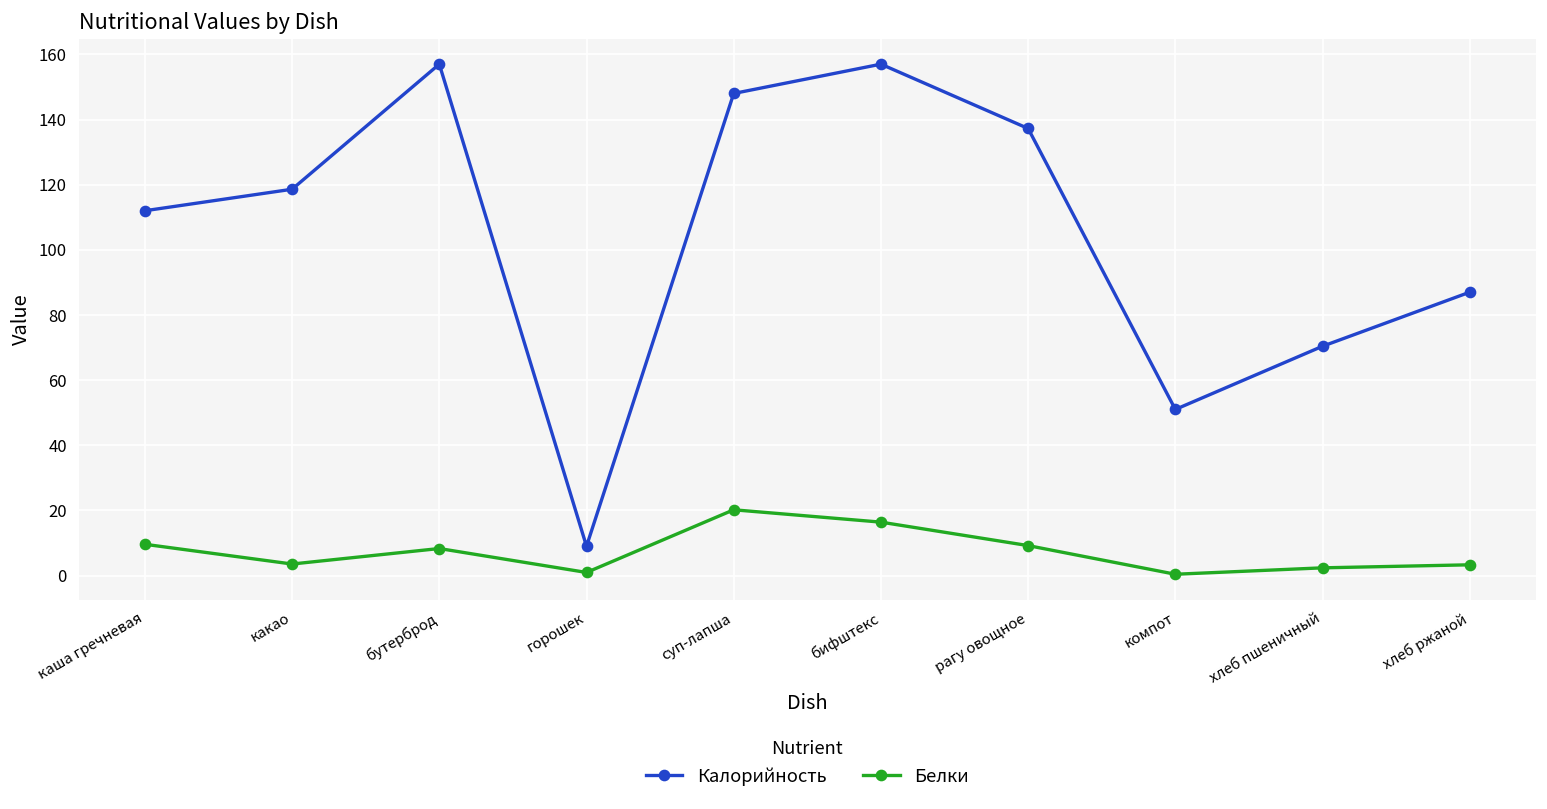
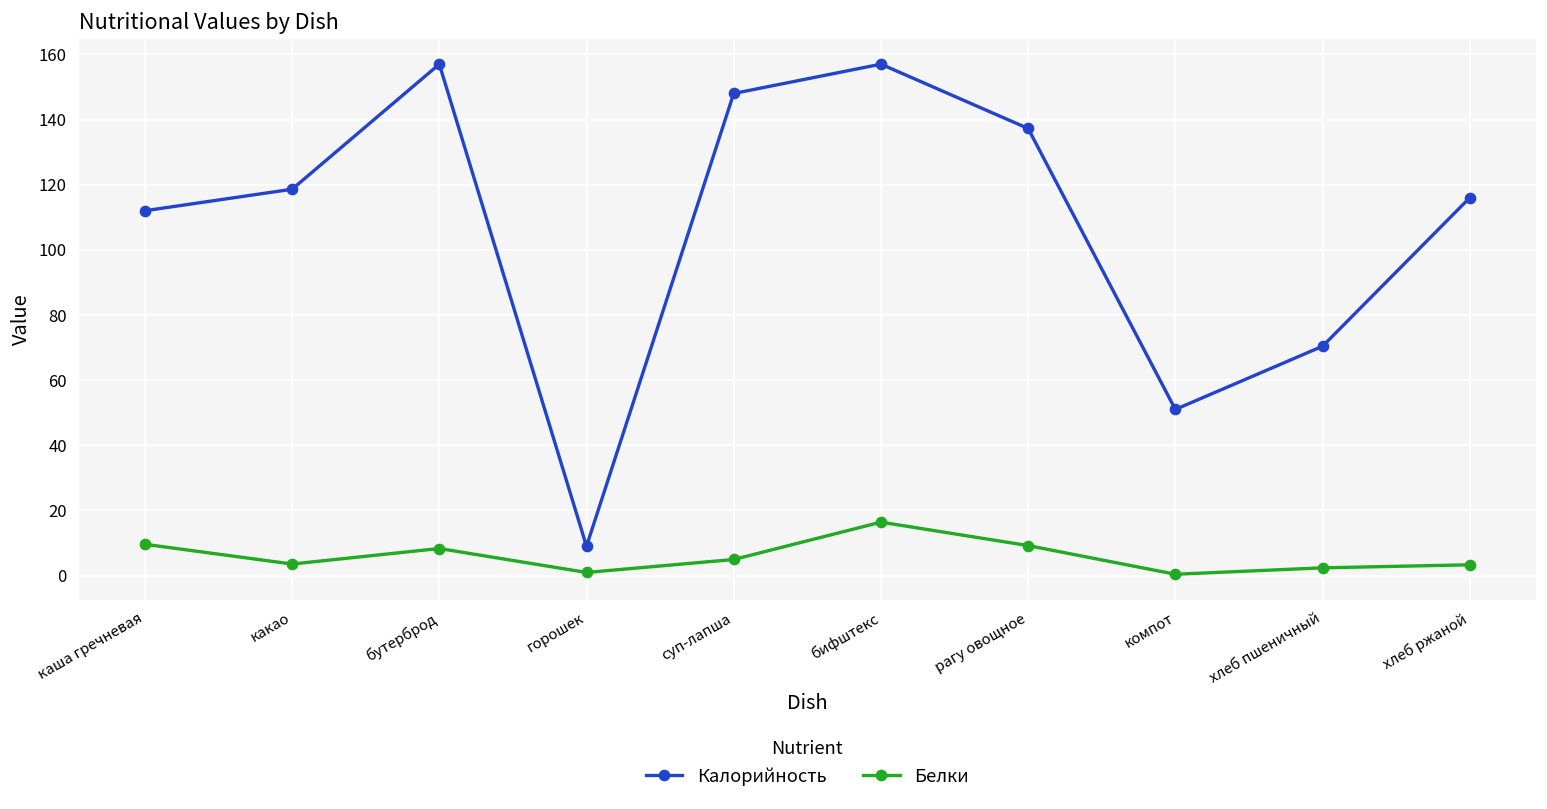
  {
    "Калорийность": {
      "каша гречневая": 112,
      "какао": 119,
      "бутерброд": 157,
      "горошек": 9,
      "суп-лапша": 148,
      "бифштекс": 157,
      "рагу овощное": 137,
      "компот": 51,
      "хлеб пшеничный": 70,
-     "хлеб ржаной": 87
+     "хлеб ржаной": 116
    },
    "Белки": {
      "каша гречневая": 10,
      "какао": 4,
      "бутерброд": 8,
      "горошек": 1,
-     "суп-лапша": 20,
+     "суп-лапша": 5,
      "бифштекс": 16,
      "рагу овощное": 9,
      "компот": 0,
      "хлеб пшеничный": 2,
      "хлеб ржаной": 3
    }
  }
